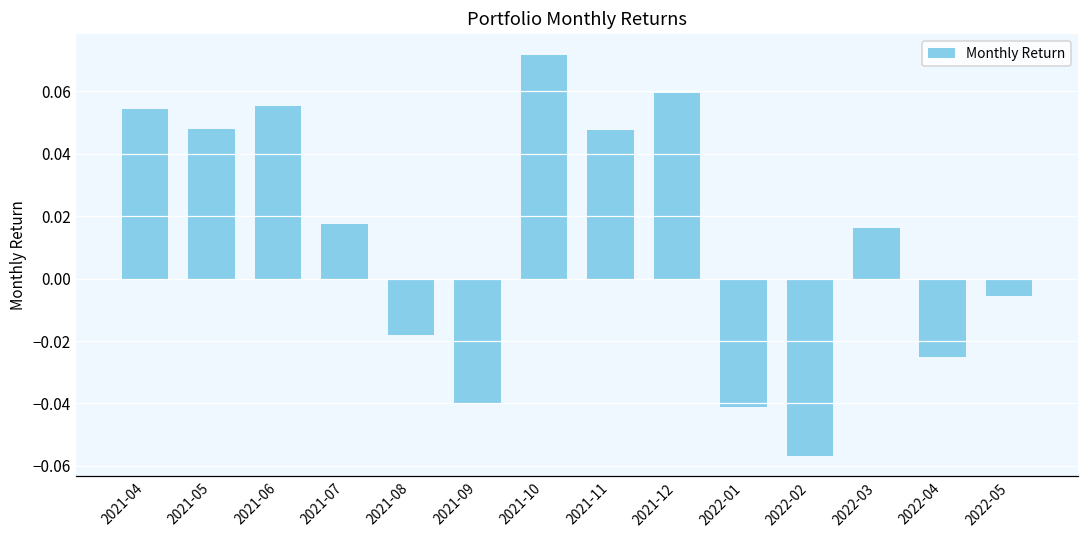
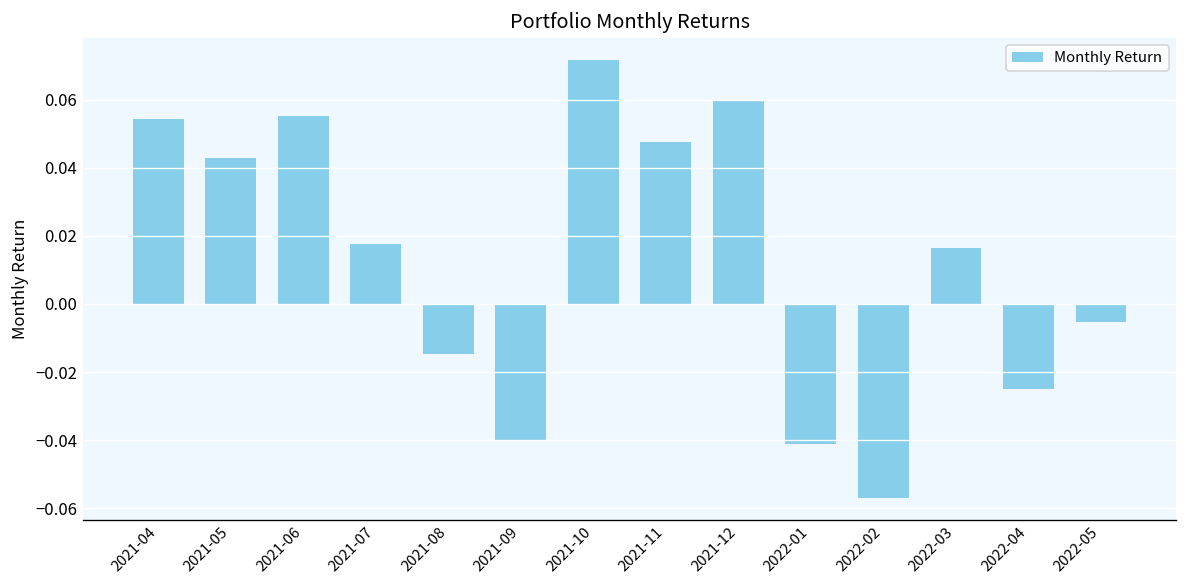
  {
    "2021-04": 0.054,
-   "2021-05": 0.048,
+   "2021-05": 0.043,
    "2021-06": 0.055,
    "2021-07": 0.018,
-   "2021-08": -0.018,
+   "2021-08": -0.015,
    "2021-09": -0.040,
    "2021-10": 0.072,
    "2021-11": 0.048,
    "2021-12": 0.060,
    "2022-01": -0.041,
    "2022-02": -0.057,
    "2022-03": 0.016,
    "2022-04": -0.025,
    "2022-05": -0.005
  }
